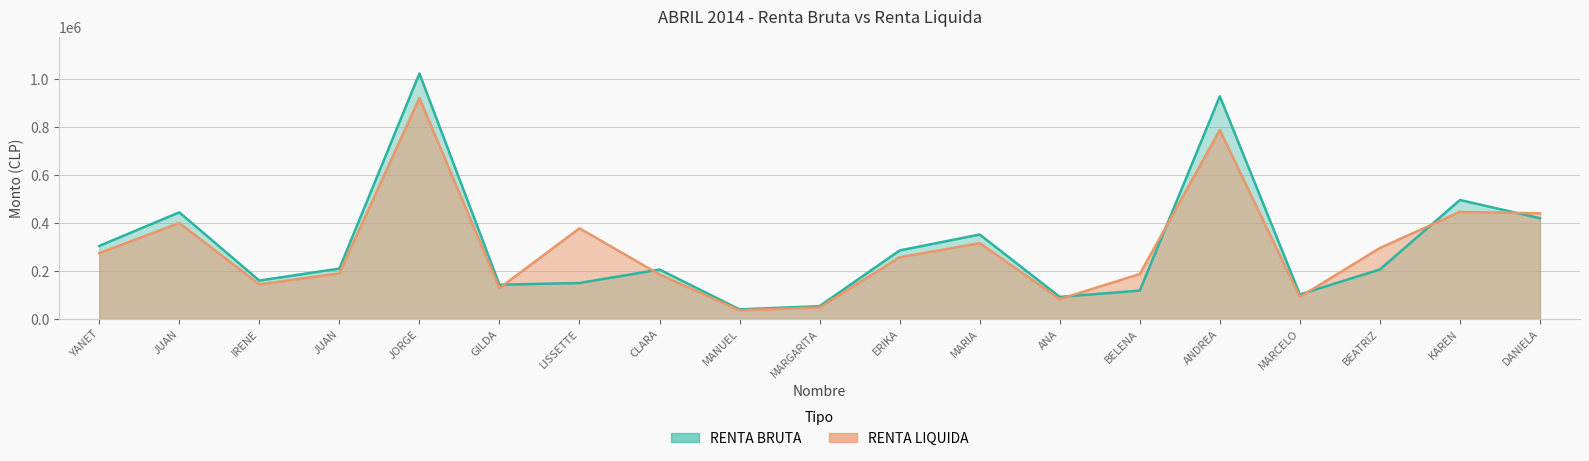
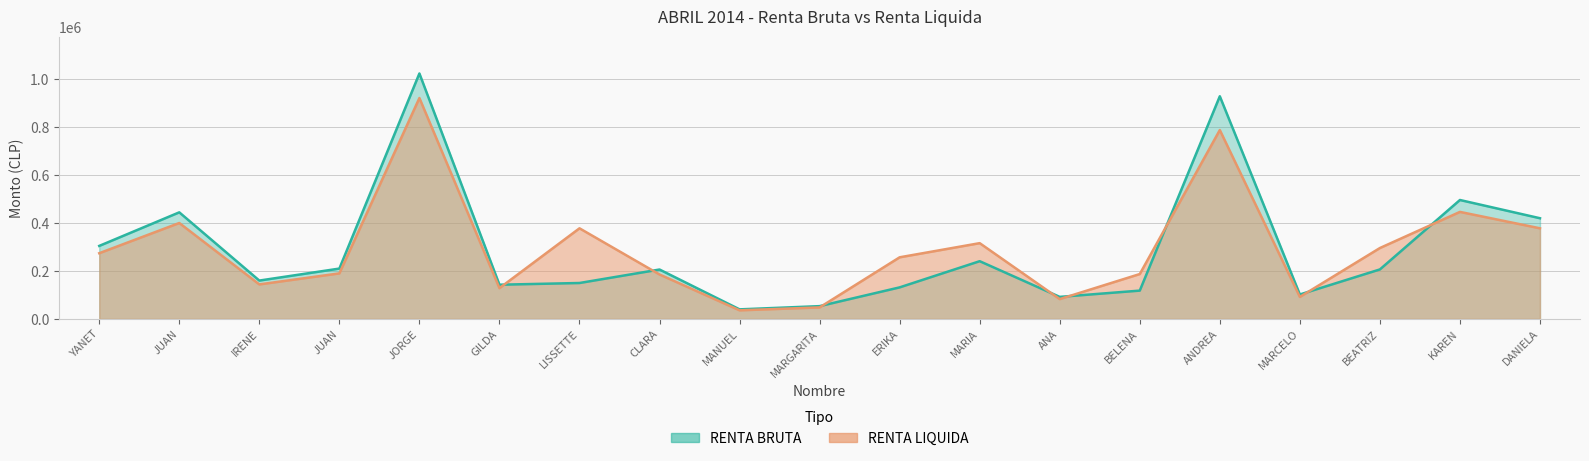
  {
    "RENTA BRUTA": {
      "YANET": 300000,
      "IRENE": 160000,
      "JORGE": 1020000,
      "GILDA": 140000,
      "LISSETTE": 150000,
      "CLARA": 210000,
-     "ERIKA": 290000,
-     "MARIA": 350000,
+     "ERIKA": 130000,
+     "MARIA": 240000,
      "BELENA": 120000,
      "ANDREA": 930000,
      "BEATRIZ": 210000,
      "KAREN": 500000,
      "DANIELA": 420000
    },
    "RENTA LIQUIDA": {
      "YANET": 270000,
      "IRENE": 140000,
      "JORGE": 920000,
      "GILDA": 130000,
      "LISSETTE": 380000,
      "CLARA": 190000,
      "ERIKA": 260000,
      "MARIA": 320000,
      "BELENA": 190000,
      "ANDREA": 790000,
      "BEATRIZ": 300000,
      "KAREN": 450000,
-     "DANIELA": 440000
+     "DANIELA": 380000
    }
  }
